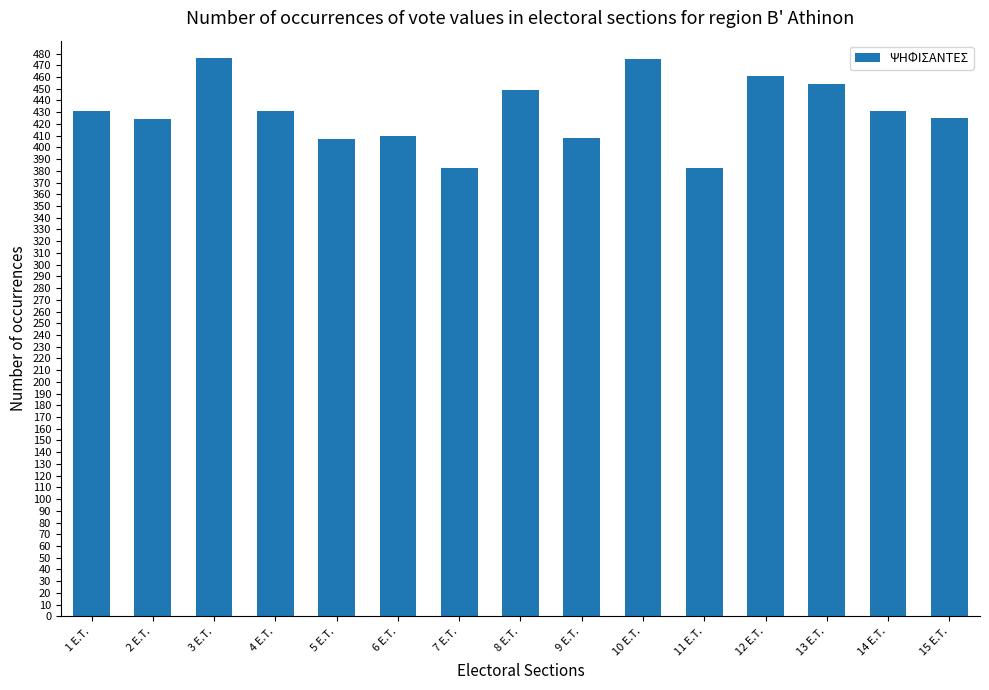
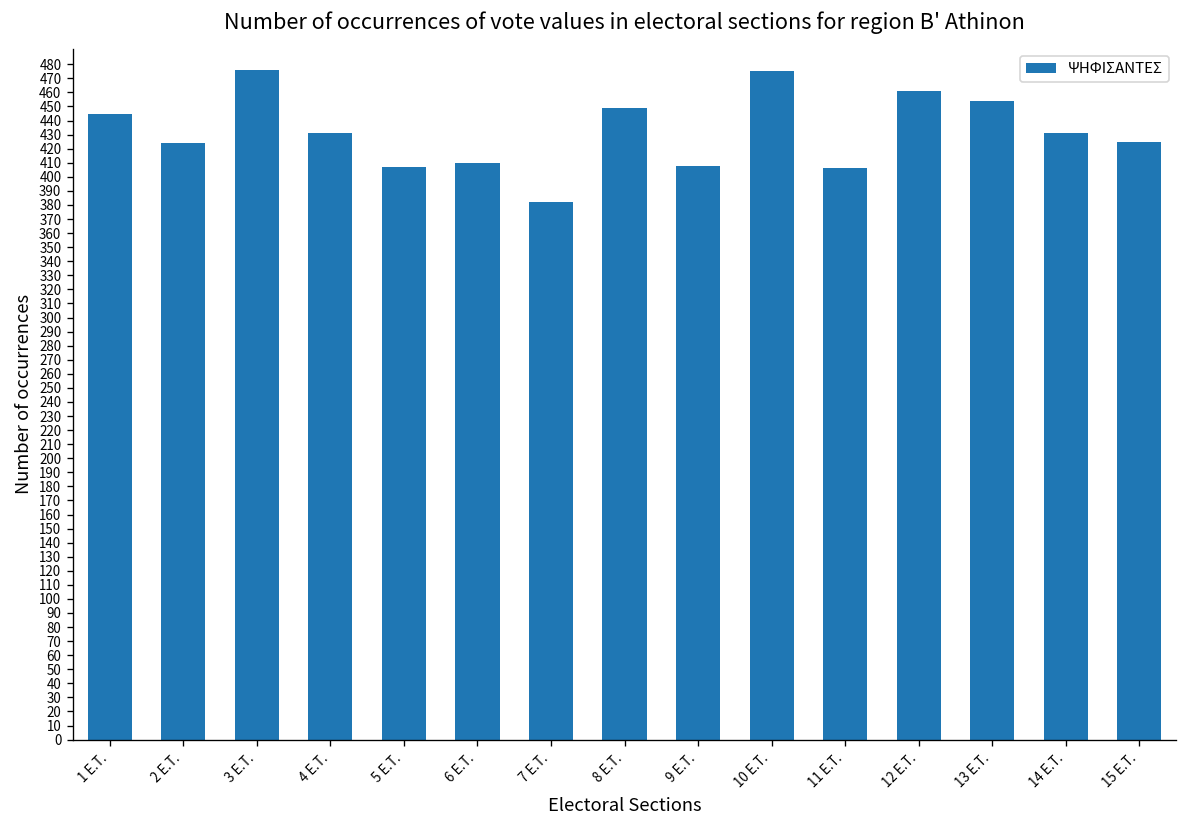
  {
-   "1 Ε.Τ.": 431,
+   "1 Ε.Τ.": 445,
    "2 Ε.Τ.": 424,
    "3 Ε.Τ.": 476,
    "4 Ε.Τ.": 431,
    "5 Ε.Τ.": 407,
    "6 Ε.Τ.": 410,
    "7 Ε.Τ.": 382,
    "8 Ε.Τ.": 449,
    "9 Ε.Τ.": 408,
    "10 Ε.Τ.": 475,
-   "11 Ε.Τ.": 382,
+   "11 Ε.Τ.": 406,
    "12 Ε.Τ.": 461,
    "13 Ε.Τ.": 454,
    "14 Ε.Τ.": 431,
    "15 Ε.Τ.": 425
  }
